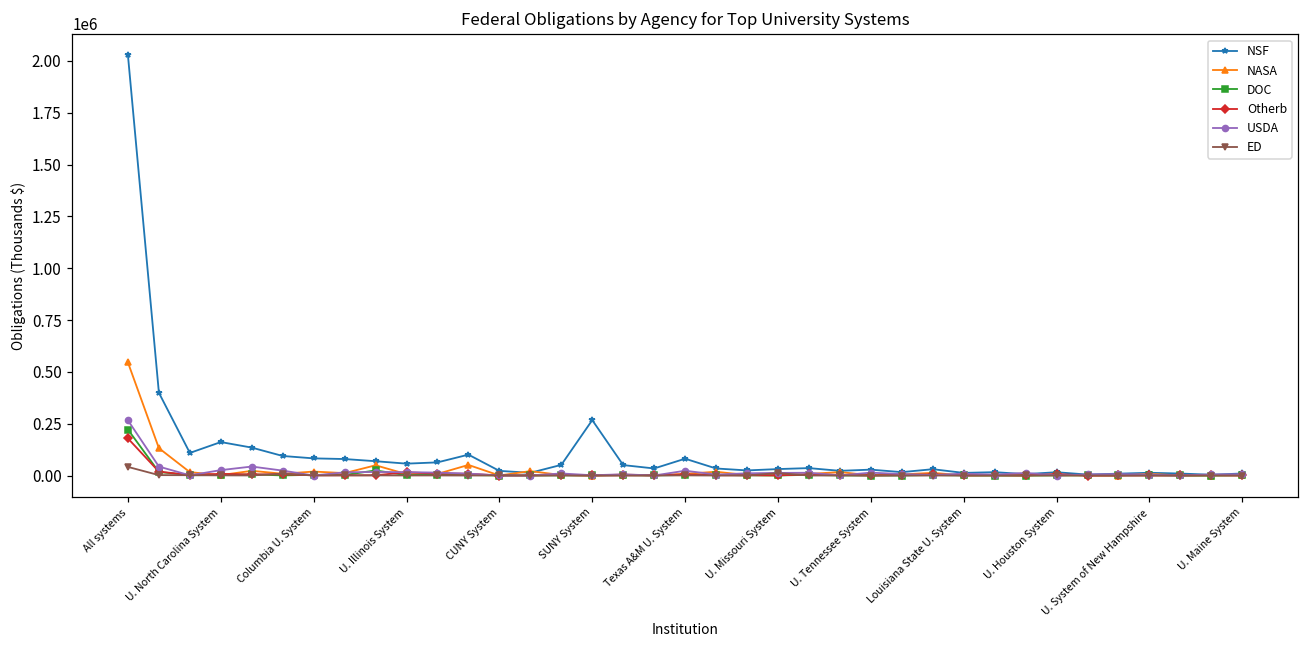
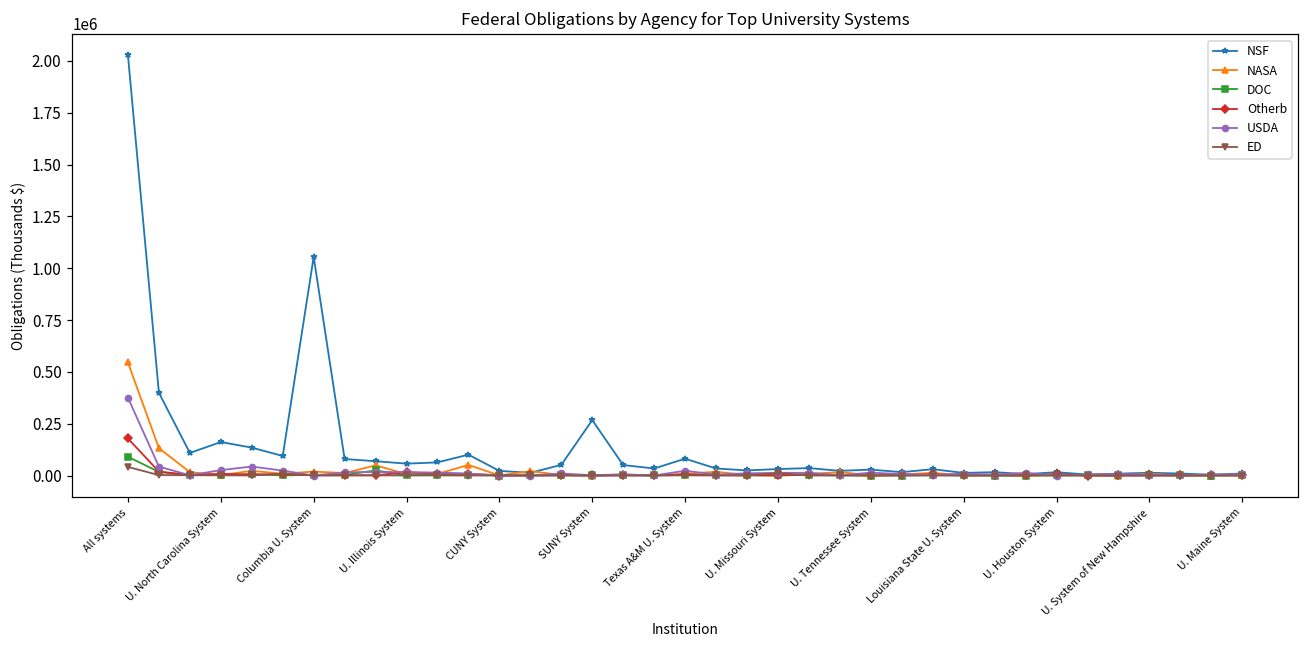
  {
    "NSF": {
      "All systems": 2030000,
      "U. North Carolina System": 160000,
-     "Columbia U. System": 80000,
+     "Columbia U. System": 1050000,
      "U. Illinois System": 60000,
      "CUNY System": 20000,
      "SUNY System": 270000,
      "Texas A&M U. System": 80000,
      "U. Missouri System": 30000,
      "U. Tennessee System": 30000
    },
    "NASA": {
      "All systems": 550000,
      "Columbia U. System": 20000
    },
    "DOC": {
-     "All systems": 220000
+     "All systems": 90000
    },
    "Otherb": {
      "All systems": 180000
    },
    "USDA": {
-     "All systems": 270000,
+     "All systems": 380000,
      "U. North Carolina System": 30000,
      "Texas A&M U. System": 20000
    },
    "ED": {
      "All systems": 40000
    }
  }
